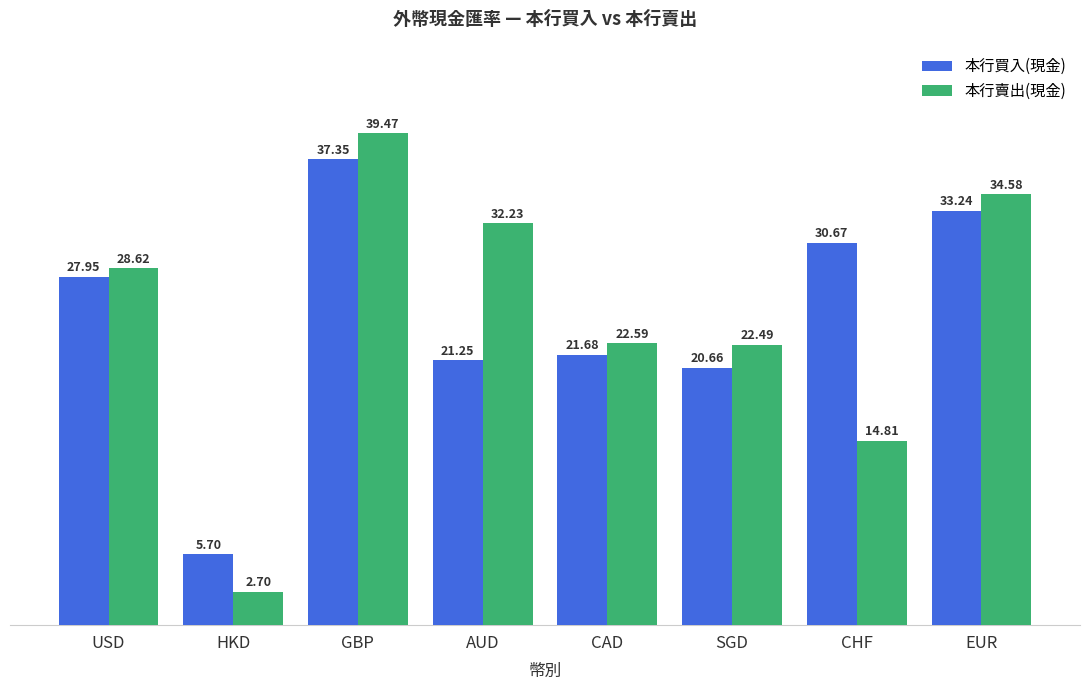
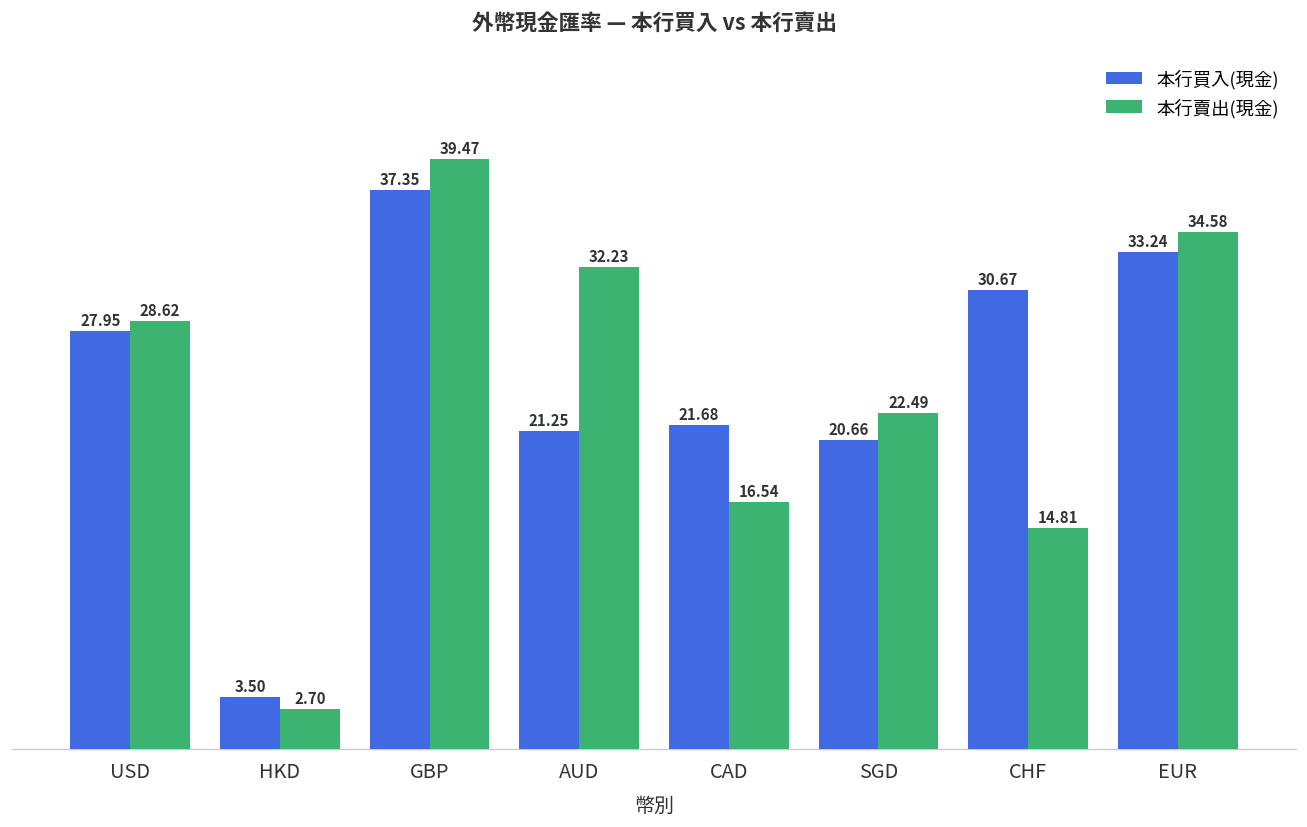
  {
    "本行買入(現金)": {
      "USD": 27.95,
-     "HKD": 5.70,
+     "HKD": 3.50,
      "GBP": 37.35,
      "AUD": 21.25,
      "CAD": 21.68,
      "SGD": 20.66,
      "CHF": 30.67,
      "EUR": 33.24
    },
    "本行賣出(現金)": {
      "USD": 28.62,
      "HKD": 2.70,
      "GBP": 39.47,
      "AUD": 32.23,
-     "CAD": 22.59,
+     "CAD": 16.54,
      "SGD": 22.49,
      "CHF": 14.81,
      "EUR": 34.58
    }
  }
